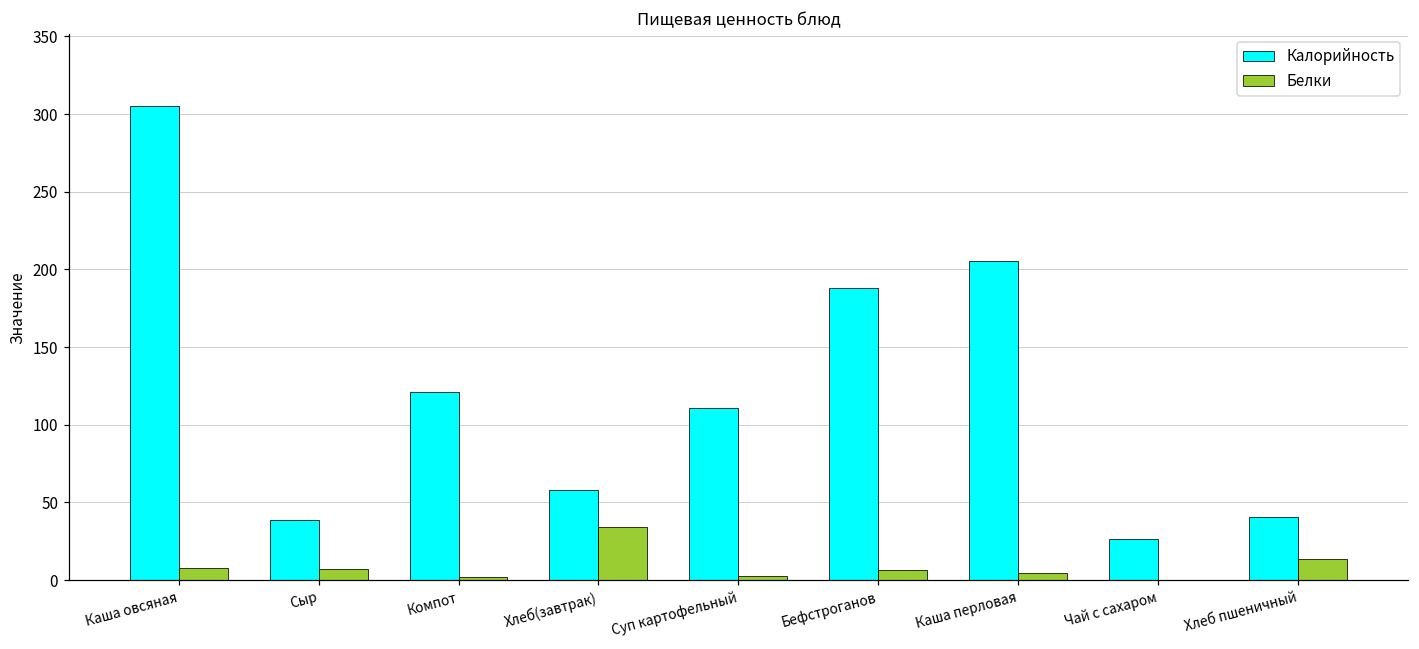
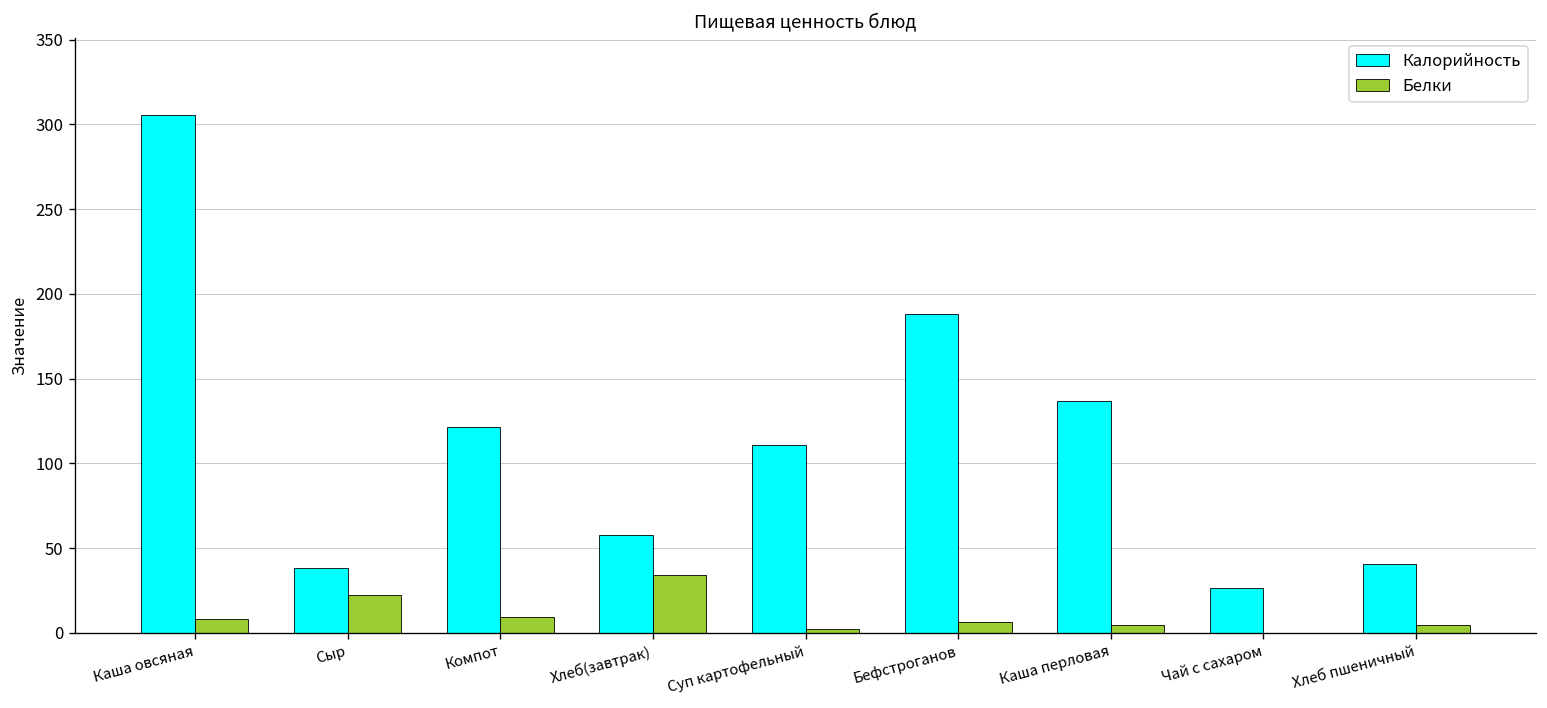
  {
    "Калорийность": {
      "Каша овсяная": 305,
      "Сыр": 38,
      "Компот": 121,
      "Хлеб(завтрак)": 58,
      "Суп картофельный": 111,
      "Бефстроганов": 188,
-     "Каша перловая": 205,
+     "Каша перловая": 137,
      "Чай с сахаром": 26,
      "Хлеб пшеничный": 41
    },
    "Белки": {
      "Каша овсяная": 8,
-     "Сыр": 7,
-     "Компот": 2,
+     "Сыр": 23,
+     "Компот": 9,
      "Хлеб(завтрак)": 34,
      "Суп картофельный": 3,
      "Бефстроганов": 6,
      "Каша перловая": 4,
-     "Хлеб пшеничный": 13
+     "Хлеб пшеничный": 5
    }
  }
